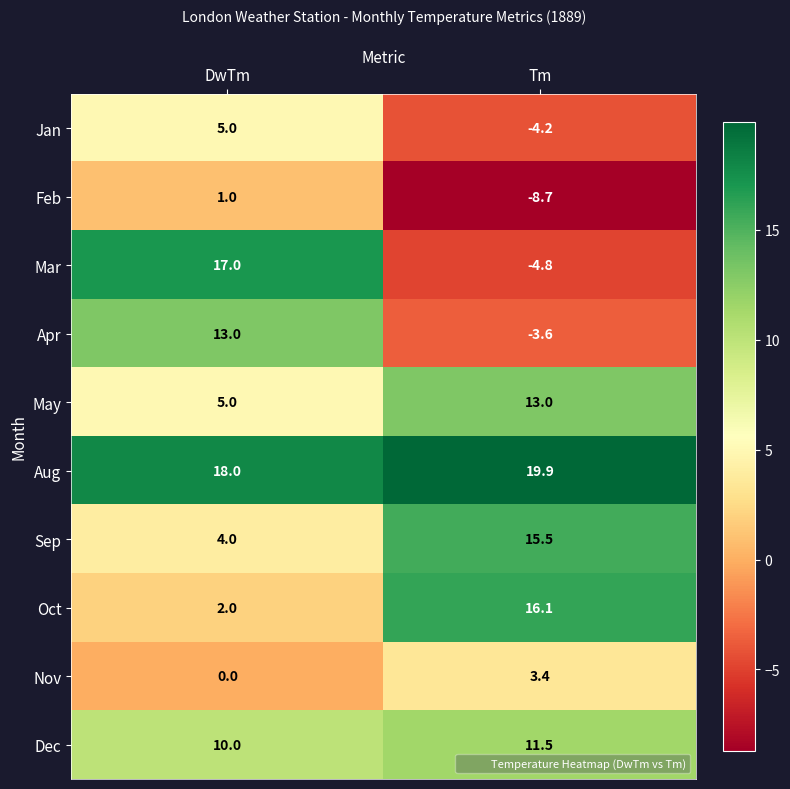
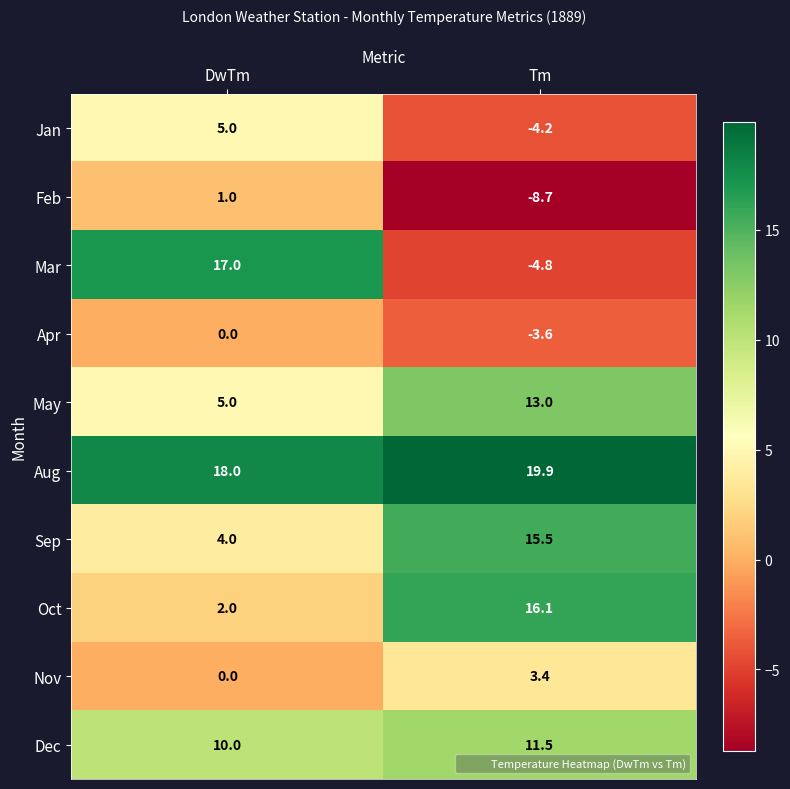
  {
    "Jan": {
      "DwTm": 5.0,
      "Tm": -4.2
    },
    "Feb": {
      "DwTm": 1.0,
      "Tm": -8.7
    },
    "Mar": {
      "DwTm": 17.0,
      "Tm": -4.8
    },
    "Apr": {
-     "DwTm": 13.0,
+     "DwTm": 0.0,
      "Tm": -3.6
    },
    "May": {
      "DwTm": 5.0,
      "Tm": 13.0
    },
    "Aug": {
      "DwTm": 18.0,
      "Tm": 19.9
    },
    "Sep": {
      "DwTm": 4.0,
      "Tm": 15.5
    },
    "Oct": {
      "DwTm": 2.0,
      "Tm": 16.1
    },
    "Nov": {
      "DwTm": 0.0,
      "Tm": 3.4
    },
    "Dec": {
      "DwTm": 10.0,
      "Tm": 11.5
    }
  }
